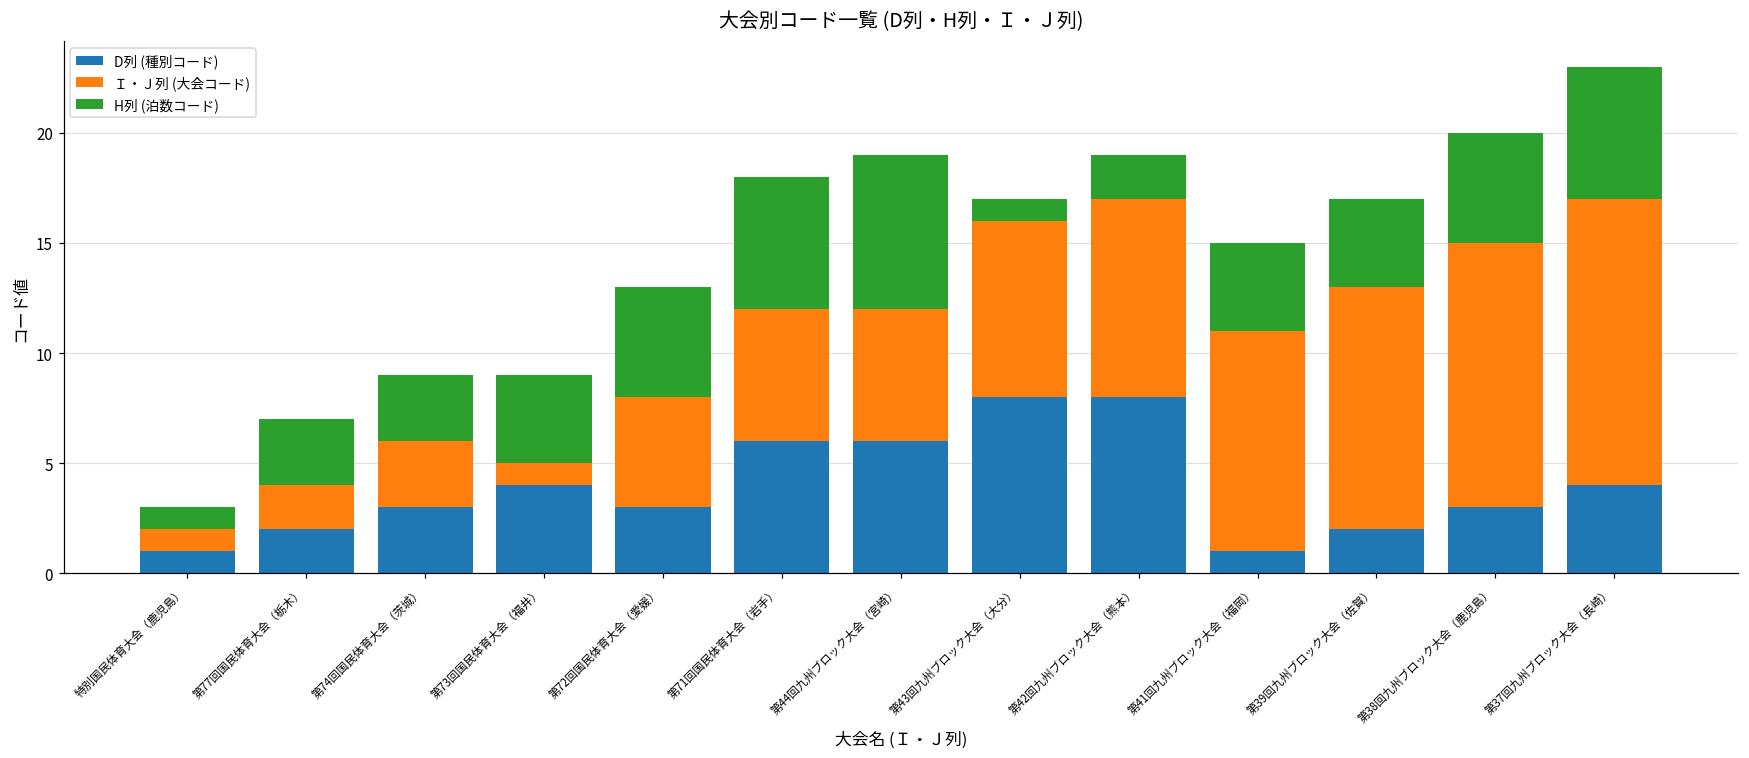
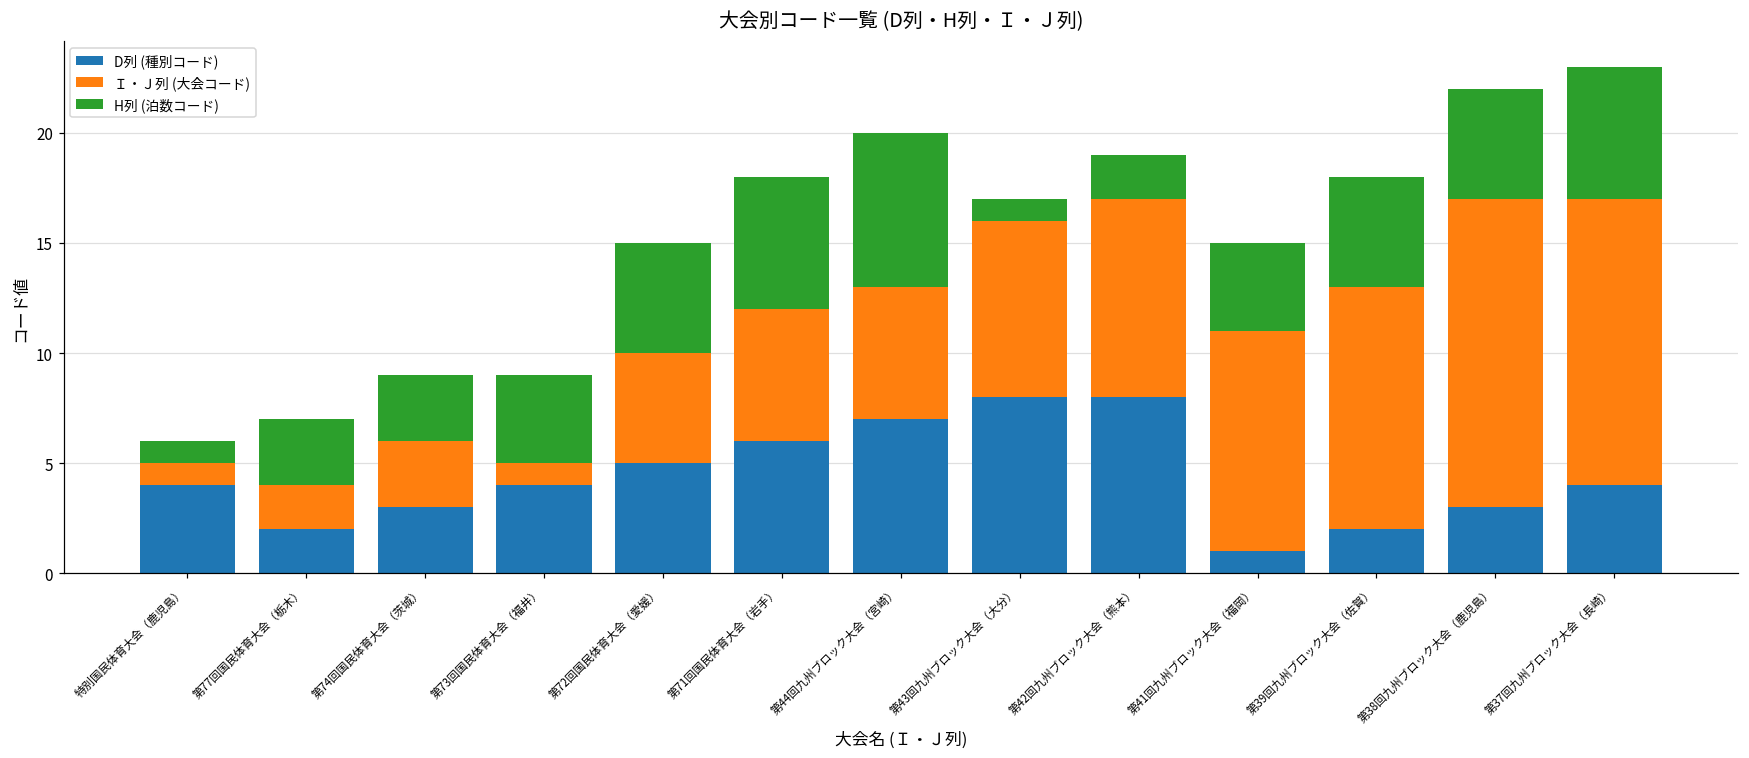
  {
    "D列 (種別コード)": {
-     "特別国民体育大会（鹿児島）": 1,
+     "特別国民体育大会（鹿児島）": 4,
      "第77回国民体育大会（栃木）": 2,
      "第74回国民体育大会（茨城）": 3,
      "第73回国民体育大会（福井）": 4,
-     "第72回国民体育大会（愛媛）": 3,
+     "第72回国民体育大会（愛媛）": 5,
      "第71回国民体育大会（岩手）": 6,
-     "第44回九州ブロック大会（宮崎）": 6,
+     "第44回九州ブロック大会（宮崎）": 7,
      "第43回九州ブロック大会（大分）": 8,
      "第42回九州ブロック大会（熊本）": 8,
      "第41回九州ブロック大会（福岡）": 1,
      "第39回九州ブロック大会（佐賀）": 2,
      "第38回九州ブロック大会（鹿児島）": 3,
      "第37回九州ブロック大会（長崎）": 4
    },
    "Ｉ・Ｊ列 (大会コード)": {
      "特別国民体育大会（鹿児島）": 1,
      "第77回国民体育大会（栃木）": 2,
      "第74回国民体育大会（茨城）": 3,
      "第73回国民体育大会（福井）": 1,
      "第72回国民体育大会（愛媛）": 5,
      "第71回国民体育大会（岩手）": 6,
      "第44回九州ブロック大会（宮崎）": 6,
      "第43回九州ブロック大会（大分）": 8,
      "第42回九州ブロック大会（熊本）": 9,
      "第41回九州ブロック大会（福岡）": 10,
      "第39回九州ブロック大会（佐賀）": 11,
-     "第38回九州ブロック大会（鹿児島）": 12,
+     "第38回九州ブロック大会（鹿児島）": 14,
      "第37回九州ブロック大会（長崎）": 13
    },
    "H列 (泊数コード)": {
      "特別国民体育大会（鹿児島）": 1,
      "第77回国民体育大会（栃木）": 3,
      "第74回国民体育大会（茨城）": 3,
      "第73回国民体育大会（福井）": 4,
      "第72回国民体育大会（愛媛）": 5,
      "第71回国民体育大会（岩手）": 6,
      "第44回九州ブロック大会（宮崎）": 7,
      "第43回九州ブロック大会（大分）": 1,
      "第42回九州ブロック大会（熊本）": 2,
      "第41回九州ブロック大会（福岡）": 4,
-     "第39回九州ブロック大会（佐賀）": 4,
+     "第39回九州ブロック大会（佐賀）": 5,
      "第38回九州ブロック大会（鹿児島）": 5,
      "第37回九州ブロック大会（長崎）": 6
    }
  }
